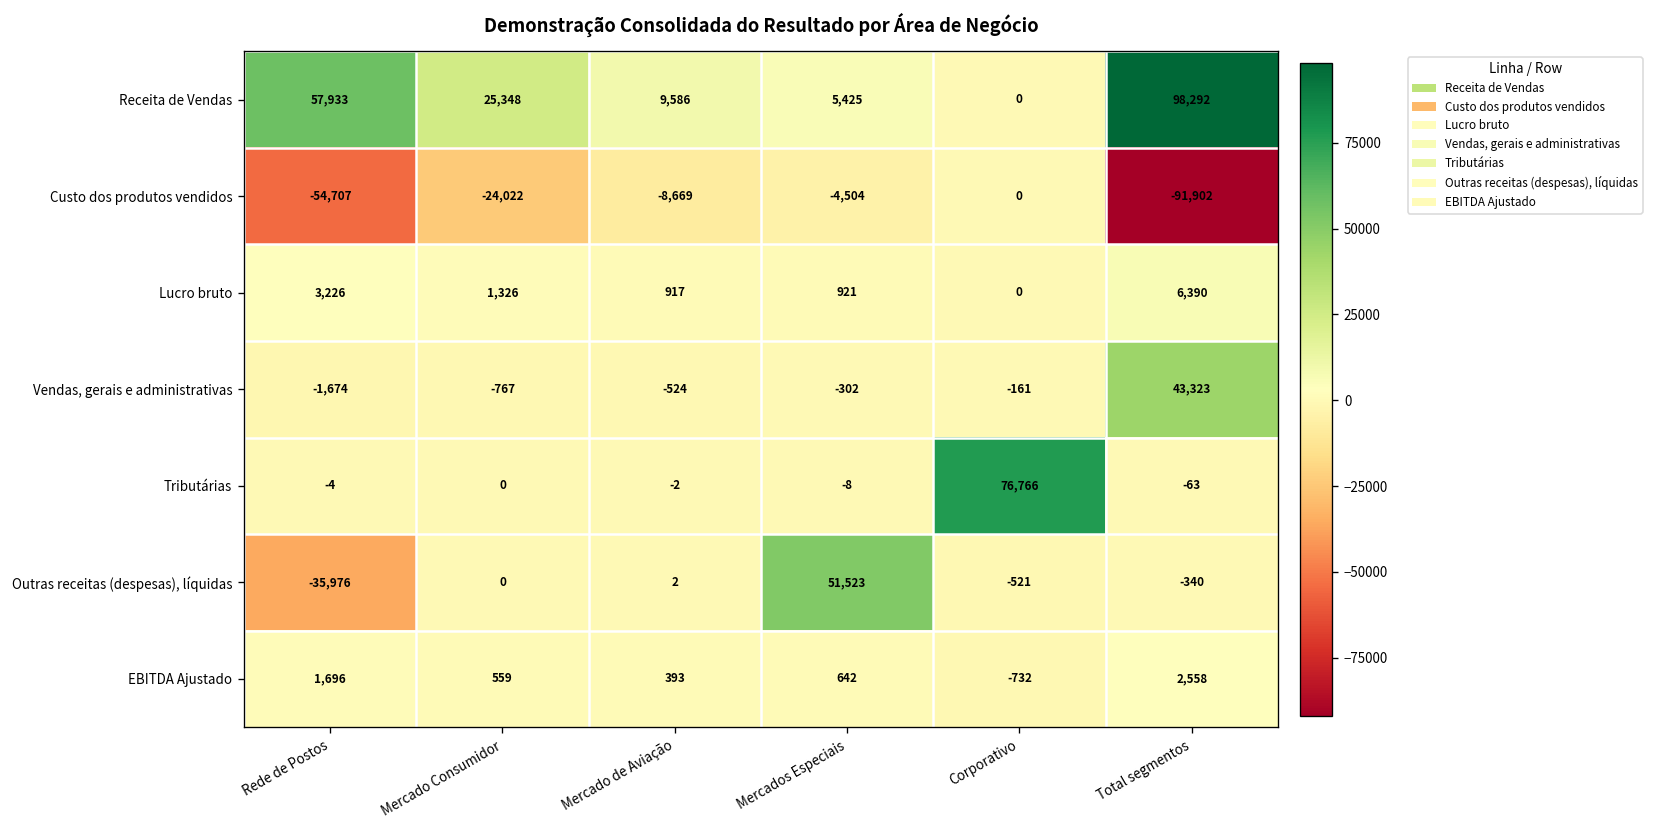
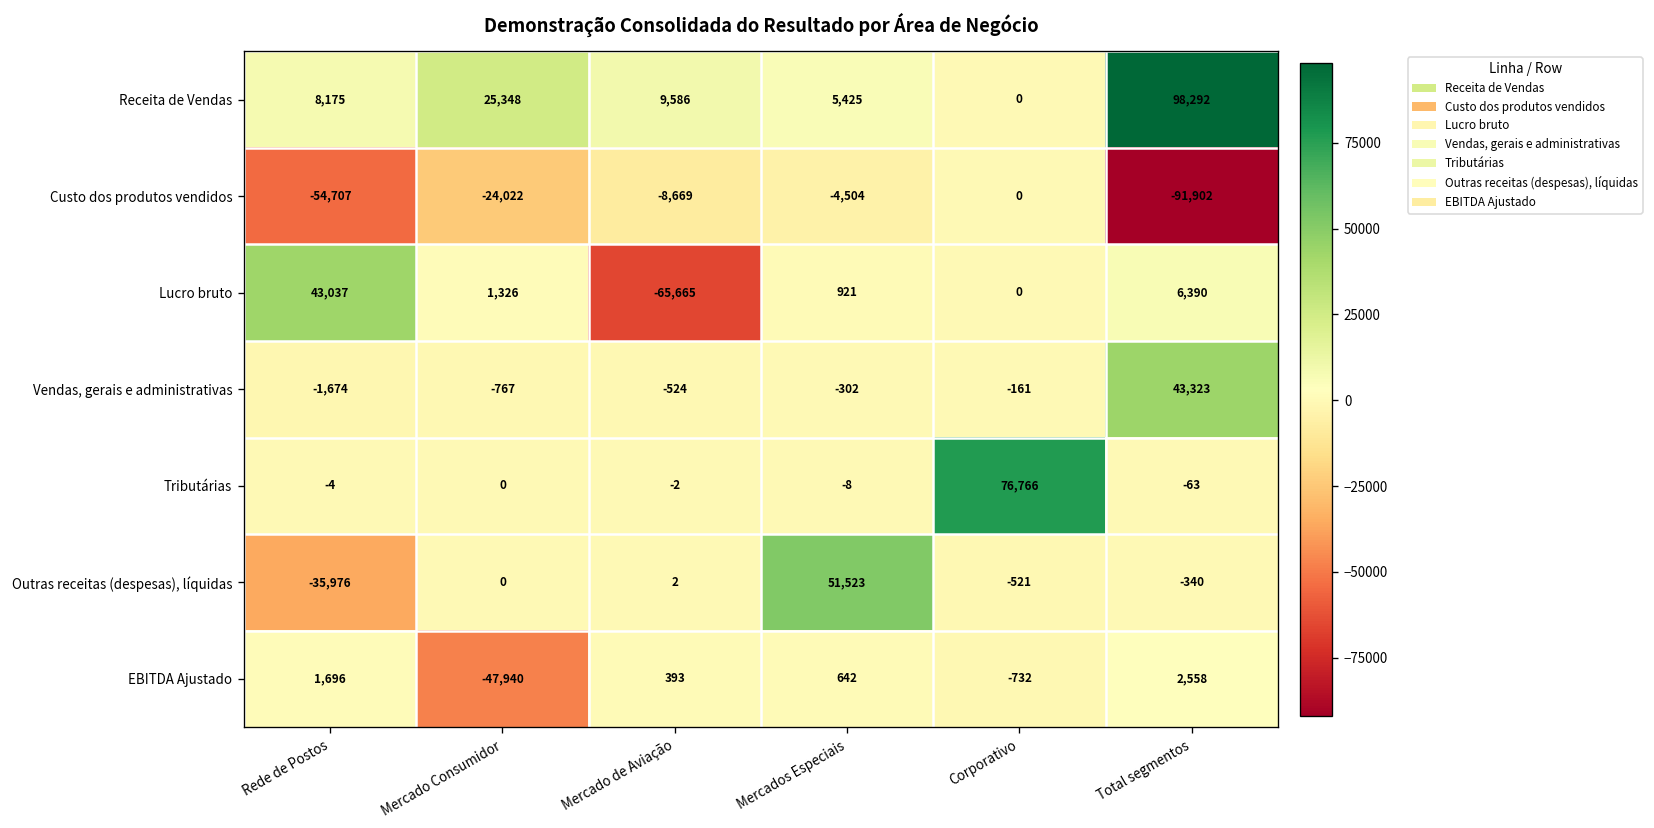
  {
    "Receita de Vendas": {
-     "Rede de Postos": "57,933",
+     "Rede de Postos": "8,175",
      "Mercado Consumidor": "25,348",
      "Mercado de Aviação": "9,586",
      "Mercados Especiais": "5,425",
      "Corporativo": "0",
      "Total segmentos": "98,292"
    },
    "Custo dos produtos vendidos": {
      "Rede de Postos": "-54,707",
      "Mercado Consumidor": "-24,022",
      "Mercado de Aviação": "-8,669",
      "Mercados Especiais": "-4,504",
      "Corporativo": "0",
      "Total segmentos": "-91,902"
    },
    "Lucro bruto": {
-     "Rede de Postos": "3,226",
+     "Rede de Postos": "43,037",
      "Mercado Consumidor": "1,326",
-     "Mercado de Aviação": "917",
+     "Mercado de Aviação": "-65,665",
      "Mercados Especiais": "921",
      "Corporativo": "0",
      "Total segmentos": "6,390"
    },
    "Vendas, gerais e administrativas": {
      "Rede de Postos": "-1,674",
      "Mercado Consumidor": "-767",
      "Mercado de Aviação": "-524",
      "Mercados Especiais": "-302",
      "Corporativo": "-161",
      "Total segmentos": "43,323"
    },
    "Tributárias": {
      "Rede de Postos": "-4",
      "Mercado Consumidor": "0",
      "Mercado de Aviação": "-2",
      "Mercados Especiais": "-8",
      "Corporativo": "76,766",
      "Total segmentos": "-63"
    },
    "Outras receitas (despesas), líquidas": {
      "Rede de Postos": "-35,976",
      "Mercado Consumidor": "0",
      "Mercado de Aviação": "2",
      "Mercados Especiais": "51,523",
      "Corporativo": "-521",
      "Total segmentos": "-340"
    },
    "EBITDA Ajustado": {
      "Rede de Postos": "1,696",
-     "Mercado Consumidor": "559",
+     "Mercado Consumidor": "-47,940",
      "Mercado de Aviação": "393",
      "Mercados Especiais": "642",
      "Corporativo": "-732",
      "Total segmentos": "2,558"
    }
  }
